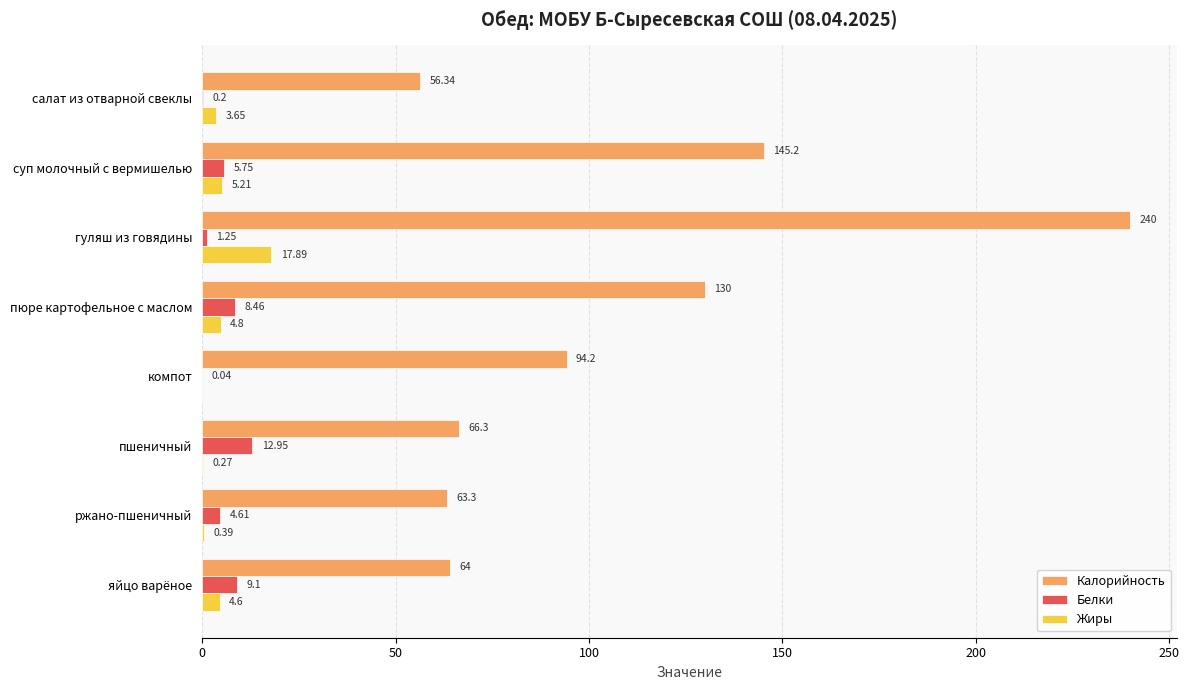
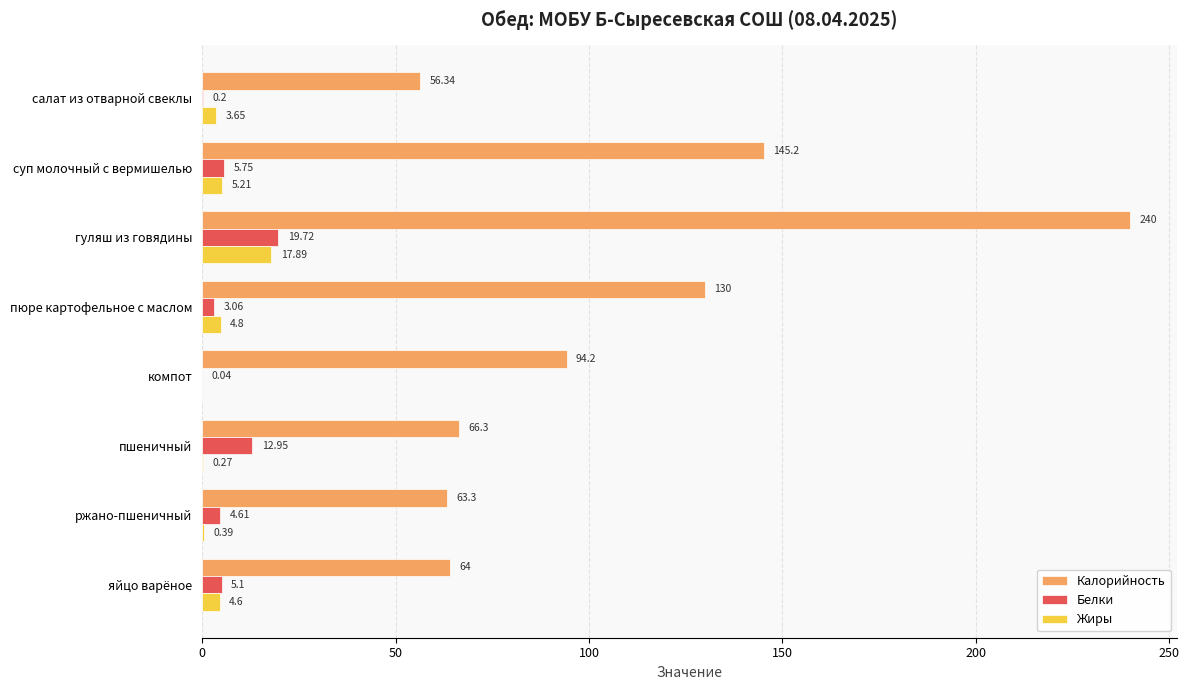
  {
    "Белки": {
      "салат из отварной свеклы": 0.2,
      "суп молочный с вермишелью": 5.75,
-     "гуляш из говядины": 1.25,
-     "пюре картофельное с маслом": 8.46,
+     "гуляш из говядины": 19.72,
+     "пюре картофельное с маслом": 3.06,
      "компот": 0.04,
      "пшеничный": 12.95,
      "ржано-пшеничный": 4.61,
-     "яйцо варёное": 9.1
+     "яйцо варёное": 5.1
    }
  }
